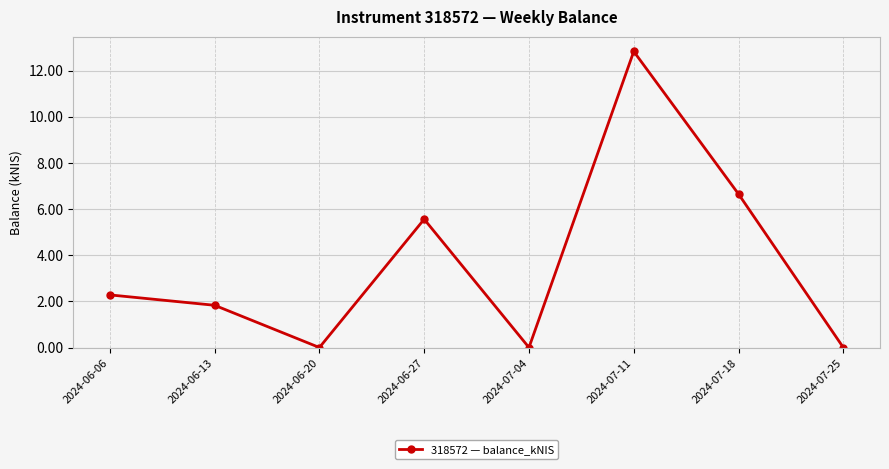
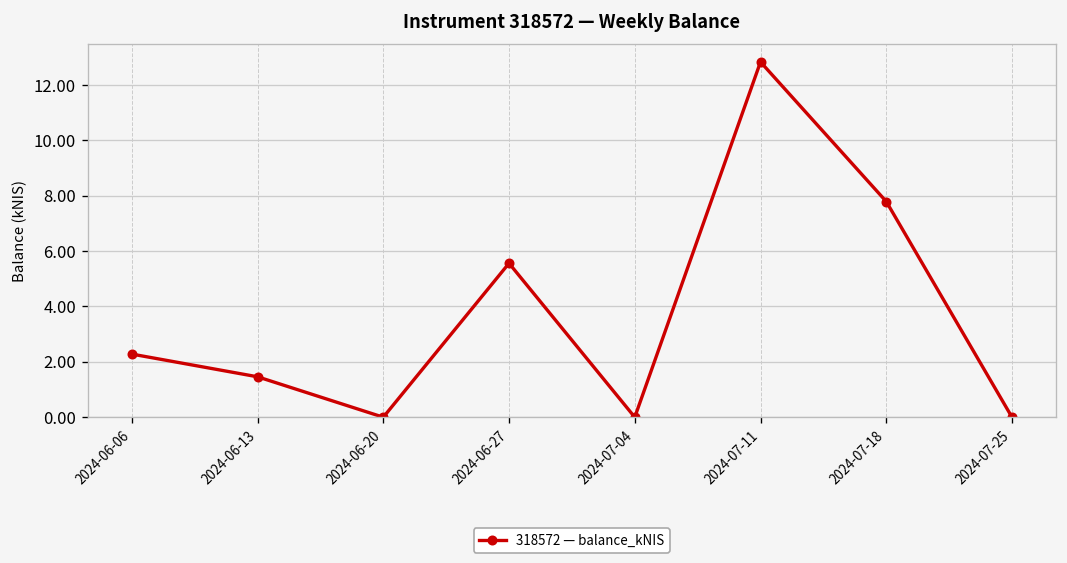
  {
    "2024-06-06": 2.3,
-   "2024-06-13": 1.8,
+   "2024-06-13": 1.5,
    "2024-06-20": 0.0,
    "2024-06-27": 5.6,
    "2024-07-04": 0.0,
    "2024-07-11": 12.8,
-   "2024-07-18": 6.7,
+   "2024-07-18": 7.8,
    "2024-07-25": 0.0
  }
